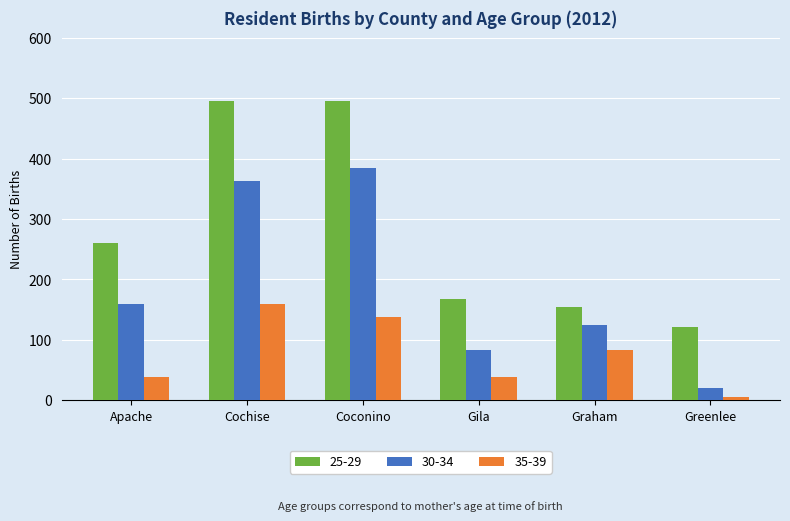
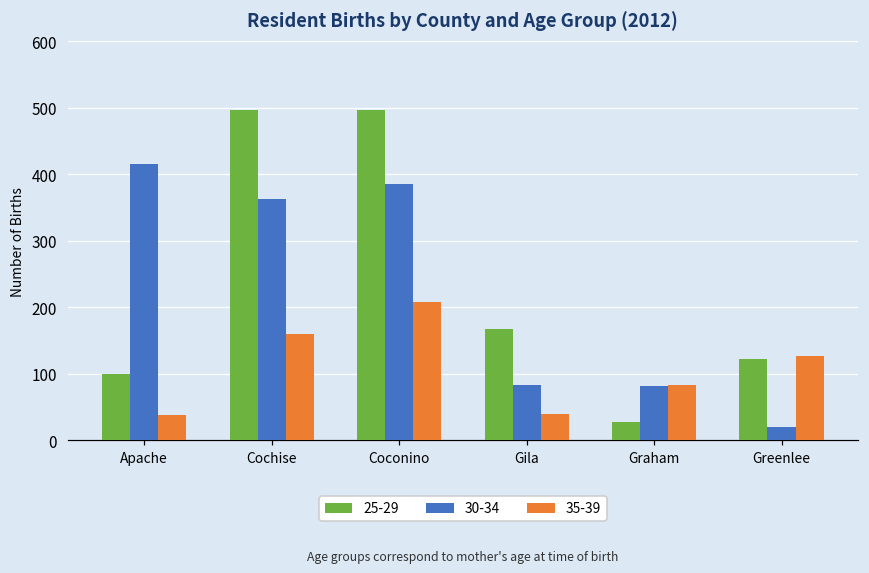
  {
    "25-29": {
-     "Apache": 260,
+     "Apache": 100,
      "Cochise": 500,
      "Coconino": 500,
      "Gila": 170,
-     "Graham": 150,
+     "Graham": 30,
      "Greenlee": 120
    },
    "30-34": {
-     "Apache": 160,
+     "Apache": 420,
      "Cochise": 360,
      "Coconino": 390,
      "Gila": 80,
-     "Graham": 120,
+     "Graham": 80,
      "Greenlee": 20
    },
    "35-39": {
      "Apache": 40,
      "Cochise": 160,
-     "Coconino": 140,
+     "Coconino": 210,
      "Gila": 40,
      "Graham": 80,
-     "Greenlee": 10
+     "Greenlee": 130
    }
  }
